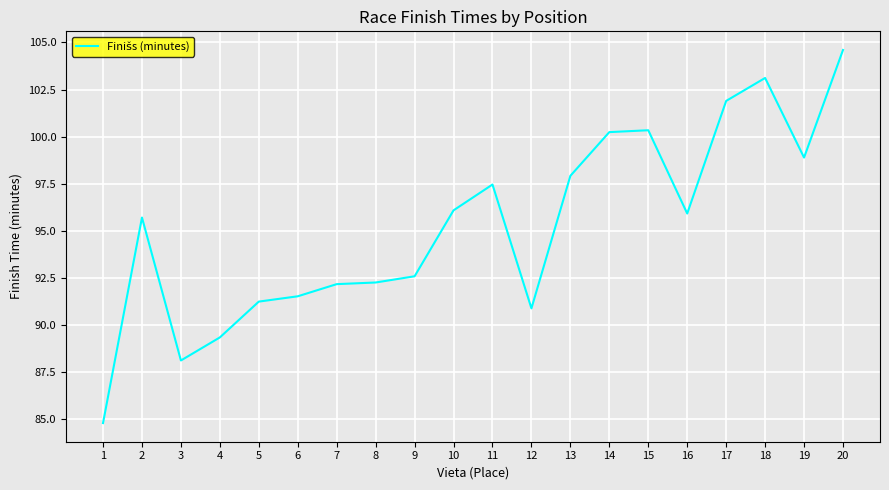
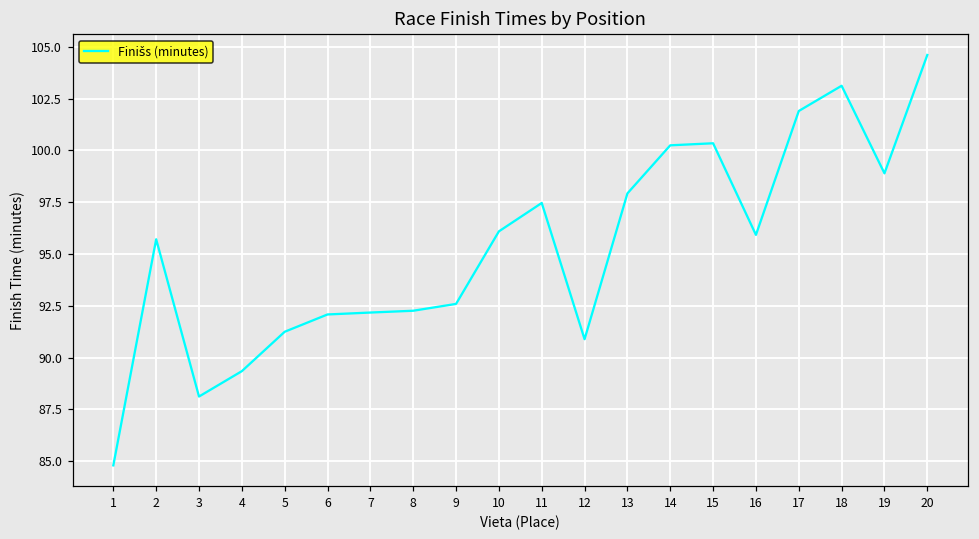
  {
    "1": 84.8,
    "2": 95.7,
    "3": 88.1,
    "4": 89.3,
    "5": 91.2,
-   "6": 91.5,
+   "6": 92.1,
    "7": 92.2,
    "8": 92.3,
    "9": 92.6,
    "10": 96.1,
    "11": 97.5,
    "12": 90.9,
    "13": 97.9,
    "14": 100.2,
    "15": 100.3,
    "16": 95.9,
    "17": 101.9,
    "18": 103.1,
    "19": 98.9,
    "20": 104.6
  }
